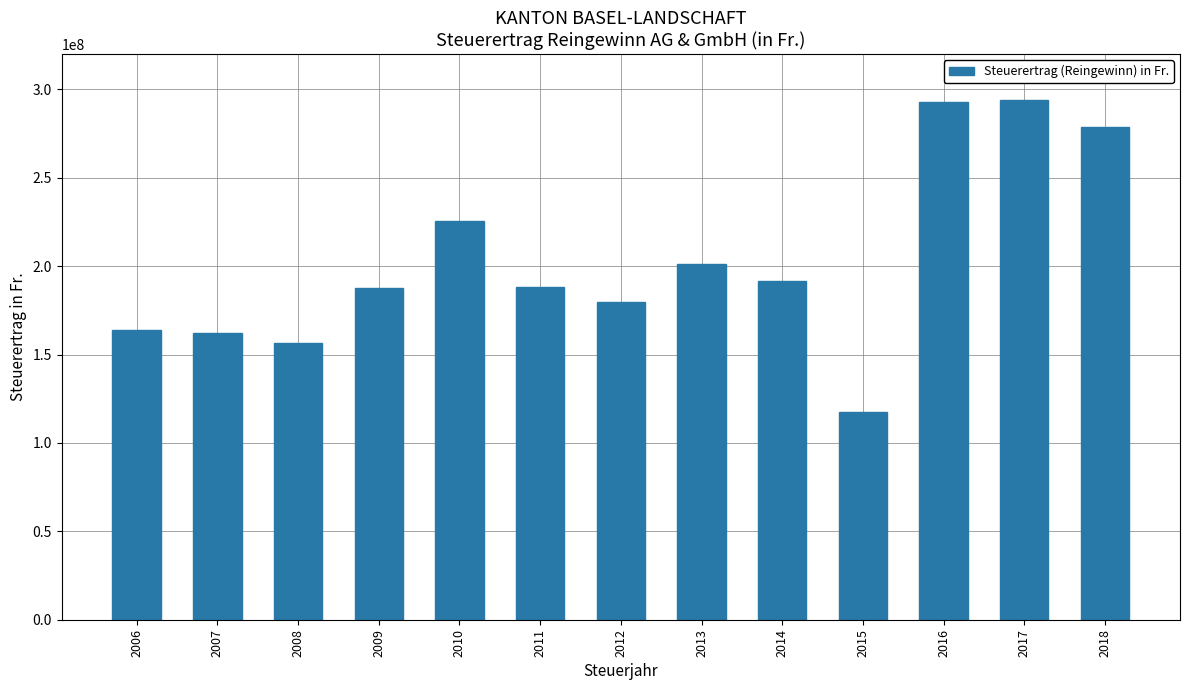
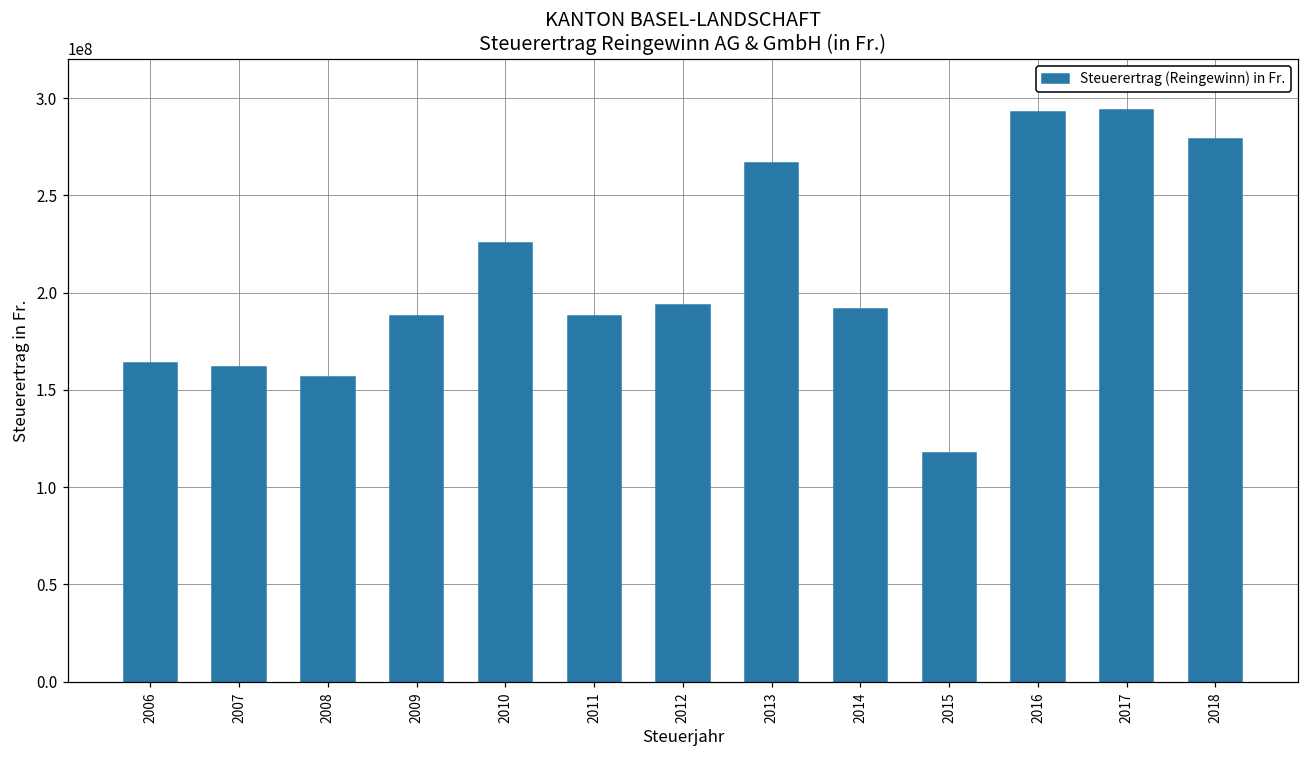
  {
    "2006": 164000000,
    "2007": 162000000,
    "2008": 157000000,
    "2009": 188000000,
    "2010": 225000000,
    "2011": 188000000,
-   "2012": 180000000,
-   "2013": 201000000,
+   "2012": 194000000,
+   "2013": 267000000,
    "2014": 191000000,
    "2015": 117000000,
    "2016": 293000000,
    "2017": 294000000,
    "2018": 279000000
  }
